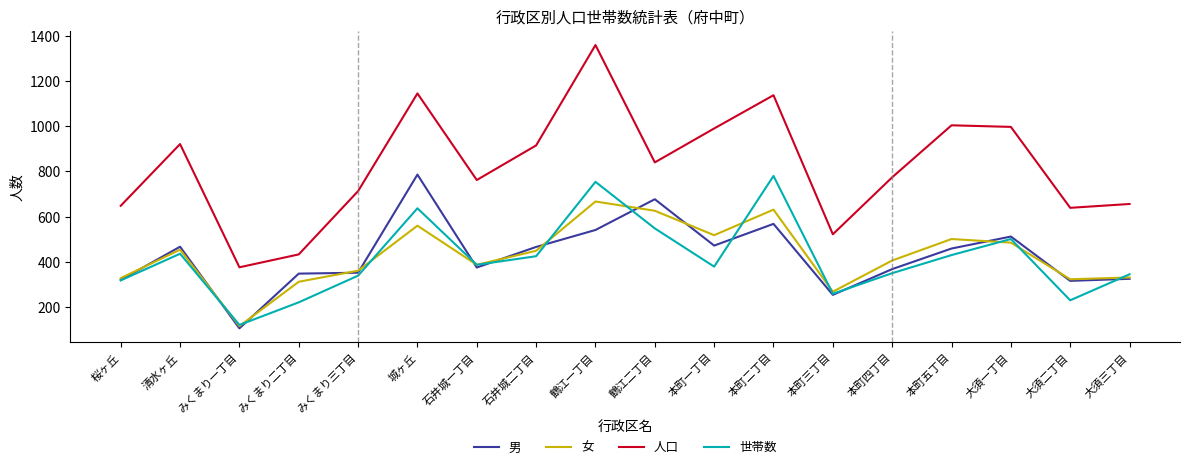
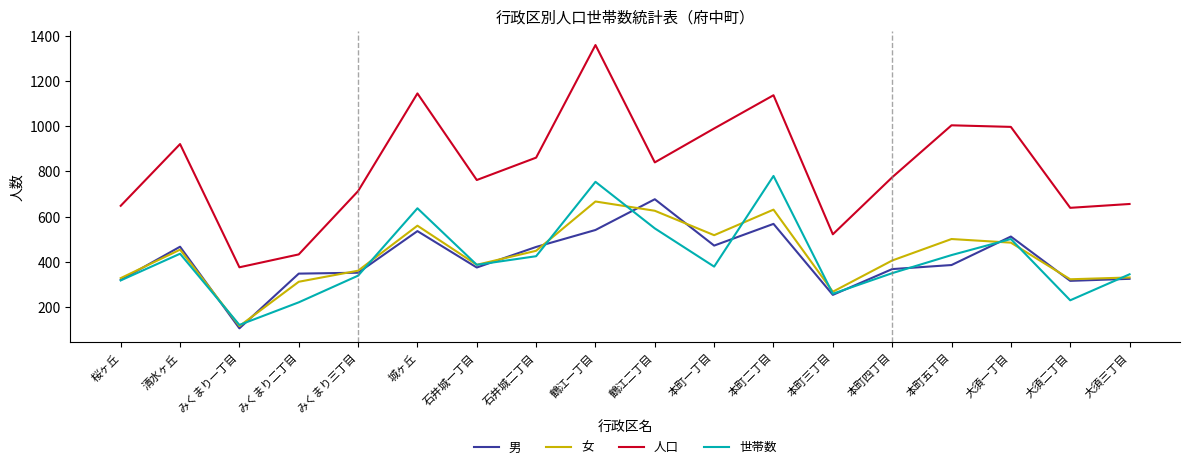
  {
    "男": {
      "清水ヶ丘": 470,
      "みくまり二丁目": 350,
-     "城ヶ丘": 790,
+     "城ヶ丘": 540,
      "石井城一丁目": 380,
      "石井城二丁目": 470,
      "鶴江一丁目": 540,
      "鶴江二丁目": 680,
      "本町一丁目": 470,
      "本町二丁目": 570,
      "本町四丁目": 370,
-     "本町五丁目": 460
+     "本町五丁目": 390
    },
    "女": {
      "清水ヶ丘": 450,
      "みくまり二丁目": 310,
      "城ヶ丘": 560,
      "石井城二丁目": 450,
      "鶴江一丁目": 670,
      "鶴江二丁目": 630,
      "本町一丁目": 520,
      "本町二丁目": 630,
      "本町四丁目": 410,
      "本町五丁目": 500,
      "大須一丁目": 490
    },
    "人口": {
      "桜ヶ丘": 650,
      "清水ヶ丘": 920,
      "みくまり一丁目": 380,
      "みくまり二丁目": 430,
      "みくまり三丁目": 710,
      "城ヶ丘": 1150,
      "石井城一丁目": 760,
-     "石井城二丁目": 920,
+     "石井城二丁目": 860,
      "鶴江一丁目": 1360,
      "鶴江二丁目": 840,
      "本町一丁目": 990,
      "本町二丁目": 1140,
      "本町三丁目": 520,
      "本町四丁目": 770,
      "本町五丁目": 1000,
      "大須一丁目": 1000,
      "大須二丁目": 640,
      "大須三丁目": 660
    },
    "世帯数": {
      "清水ヶ丘": 440,
      "みくまり二丁目": 220,
      "みくまり三丁目": 340,
      "城ヶ丘": 640,
      "石井城二丁目": 430,
      "鶴江一丁目": 750,
      "鶴江二丁目": 550,
      "本町一丁目": 380,
      "本町二丁目": 780,
      "本町四丁目": 350,
      "本町五丁目": 430,
      "大須二丁目": 230,
      "大須三丁目": 350
    }
  }
